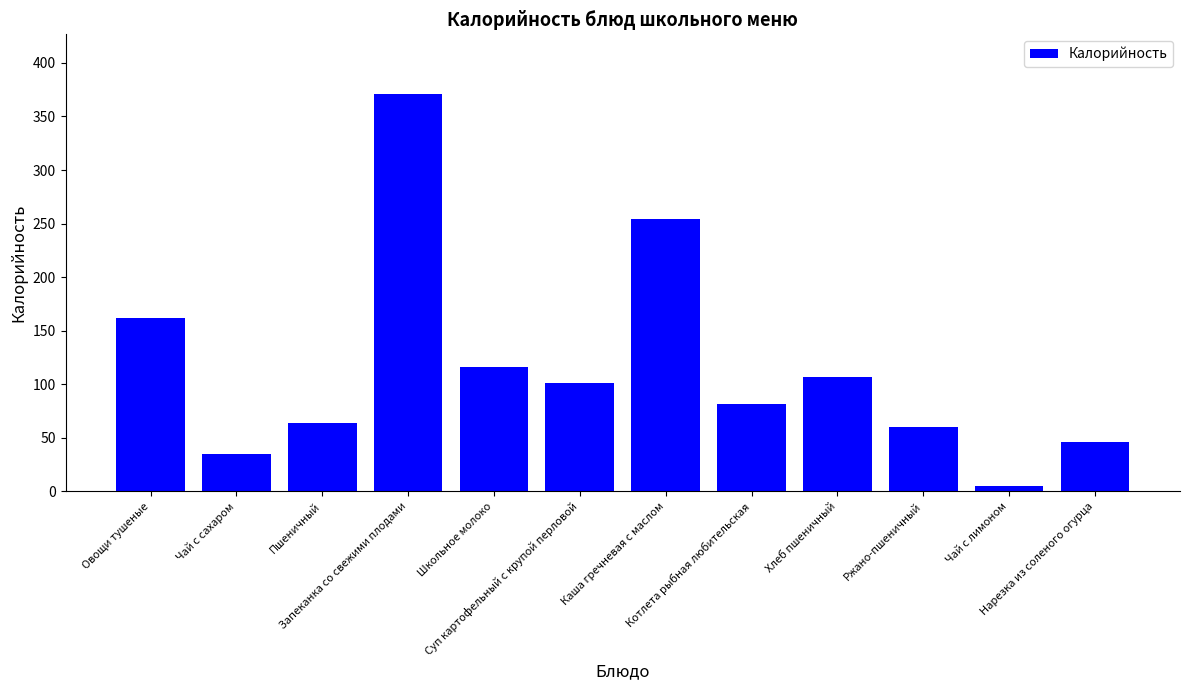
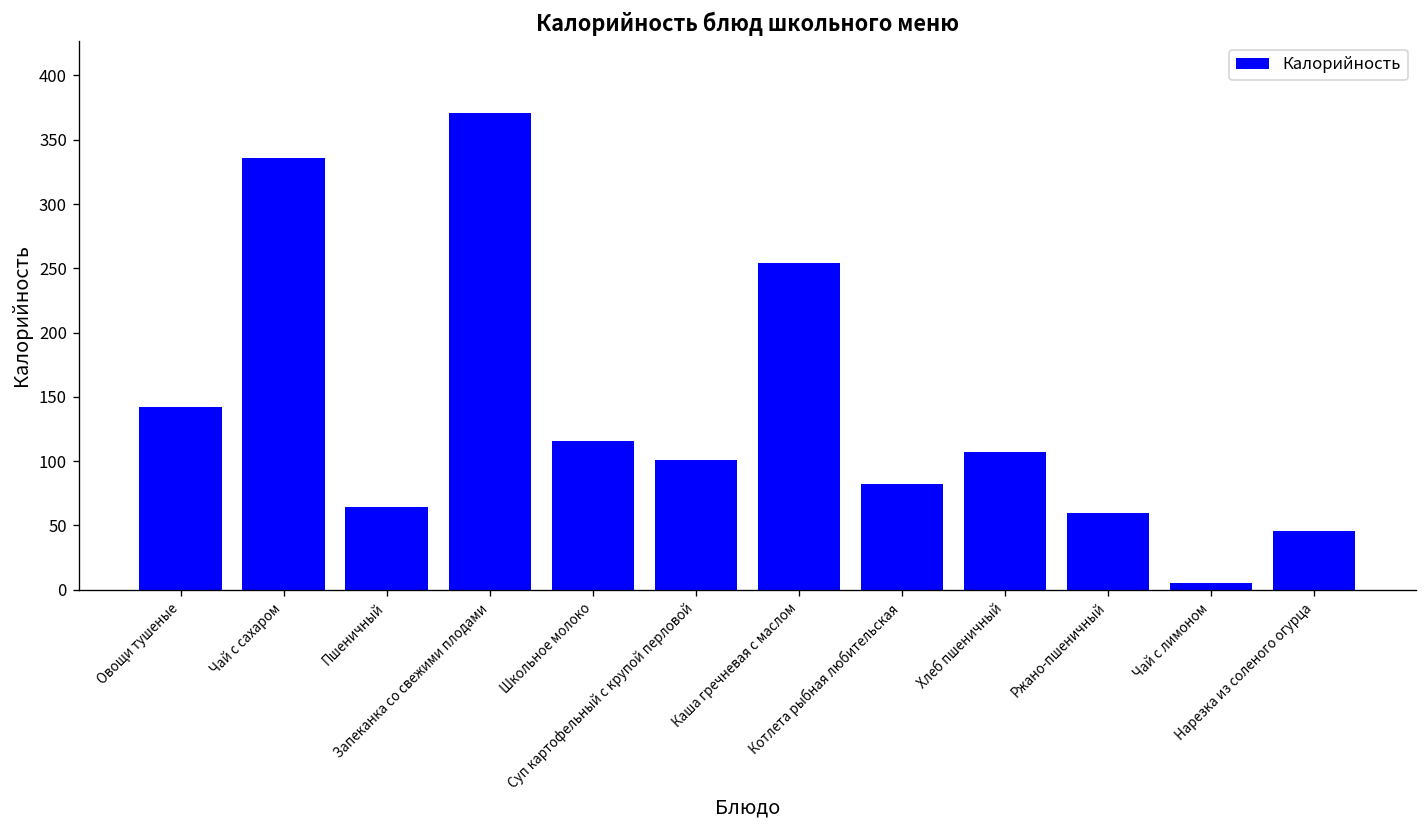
  {
-   "Овощи тушеные": 162,
-   "Чай с сахаром": 35,
+   "Овощи тушеные": 142,
+   "Чай с сахаром": 336,
    "Пшеничный": 64,
    "Запеканка со свежими плодами": 371,
    "Школьное молоко": 116,
    "Суп картофельный с крупой перловой": 101,
    "Каша гречневая с маслом": 254,
    "Котлета рыбная любительская": 82,
    "Хлеб пшеничный": 107,
    "Ржано-пшеничный": 60,
    "Чай с лимоном": 5,
    "Нарезка из соленого огурца": 46
  }
